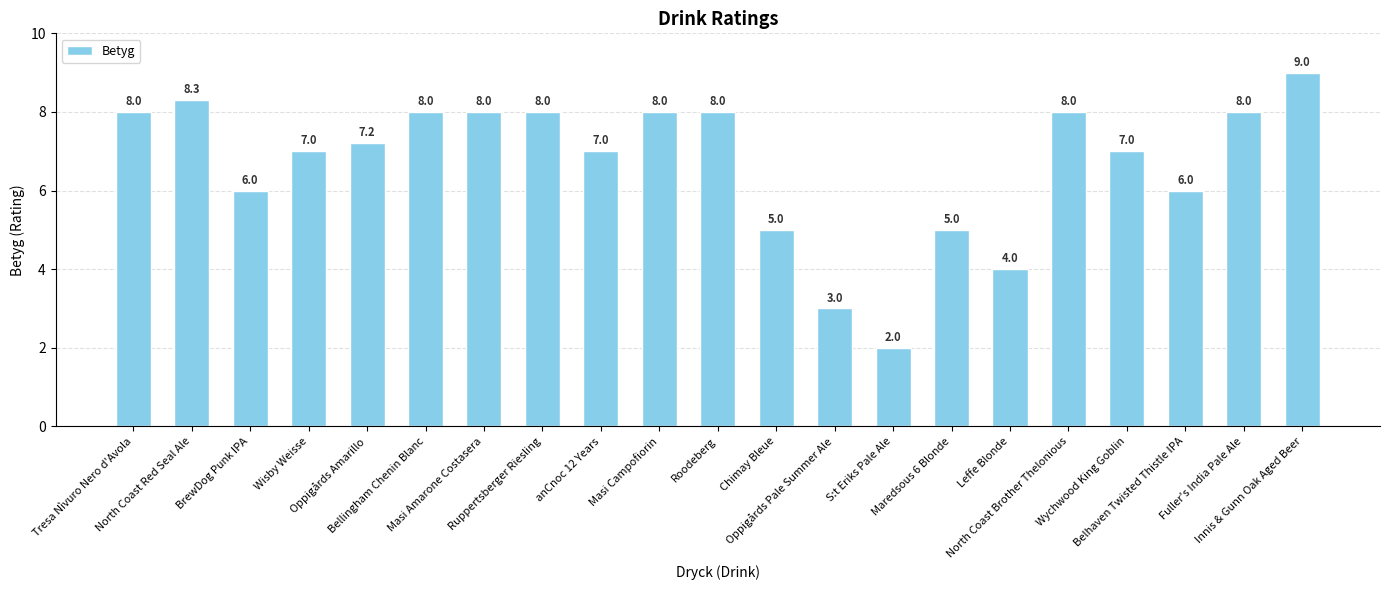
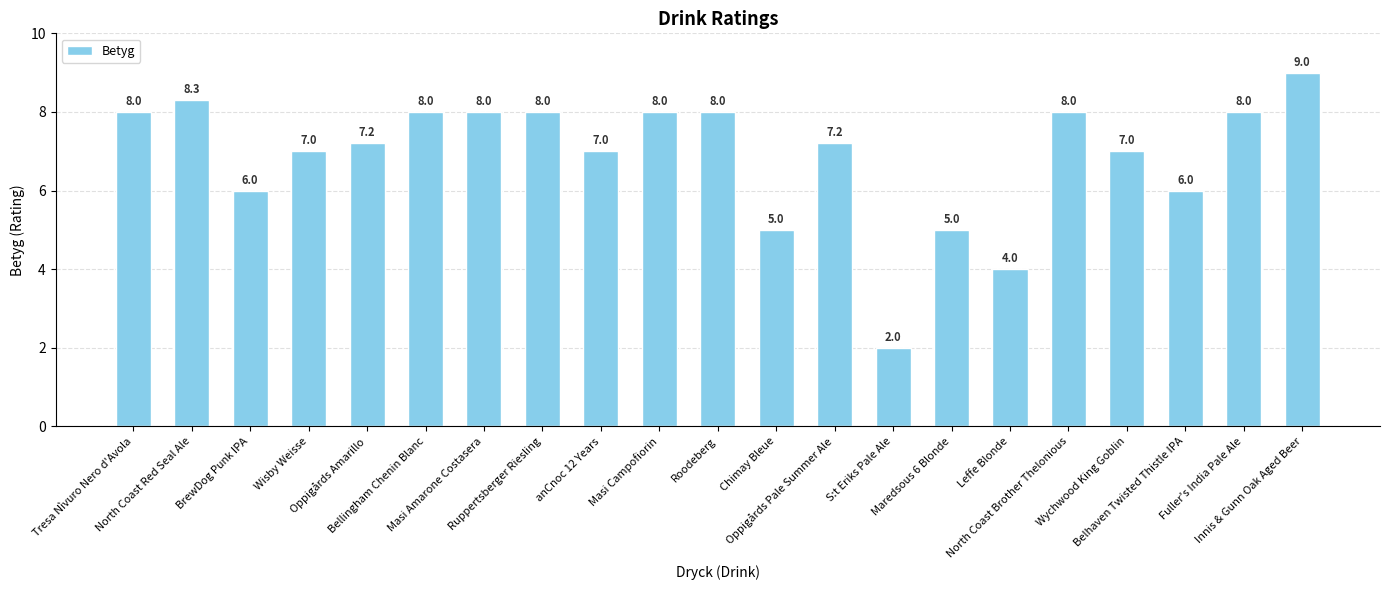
  {
    "Tresa Nìvuro Nero d'Avola": 8.0,
    "North Coast Red Seal Ale": 8.3,
    "BrewDog Punk IPA": 6.0,
    "Wisby Weisse": 7.0,
    "Oppigårds Amarillo": 7.2,
    "Bellingham Chenin Blanc": 8.0,
    "Masi Amarone Costasera": 8.0,
    "Ruppertsberger Riesling": 8.0,
    "anCnoc 12 Years": 7.0,
    "Masi Campofiorin": 8.0,
    "Roodeberg": 8.0,
    "Chimay Bleue": 5.0,
-   "Oppigårds Pale Summer Ale": 3.0,
+   "Oppigårds Pale Summer Ale": 7.2,
    "S:t Eriks Pale Ale": 2.0,
    "Maredsous 6 Blonde": 5.0,
    "Leffe Blonde": 4.0,
    "North Coast Brother Thelonious": 8.0,
    "Wychwood King Goblin": 7.0,
    "Belhaven Twisted Thistle IPA": 6.0,
    "Fuller's India Pale Ale": 8.0,
    "Innis & Gunn Oak Aged Beer": 9.0
  }
